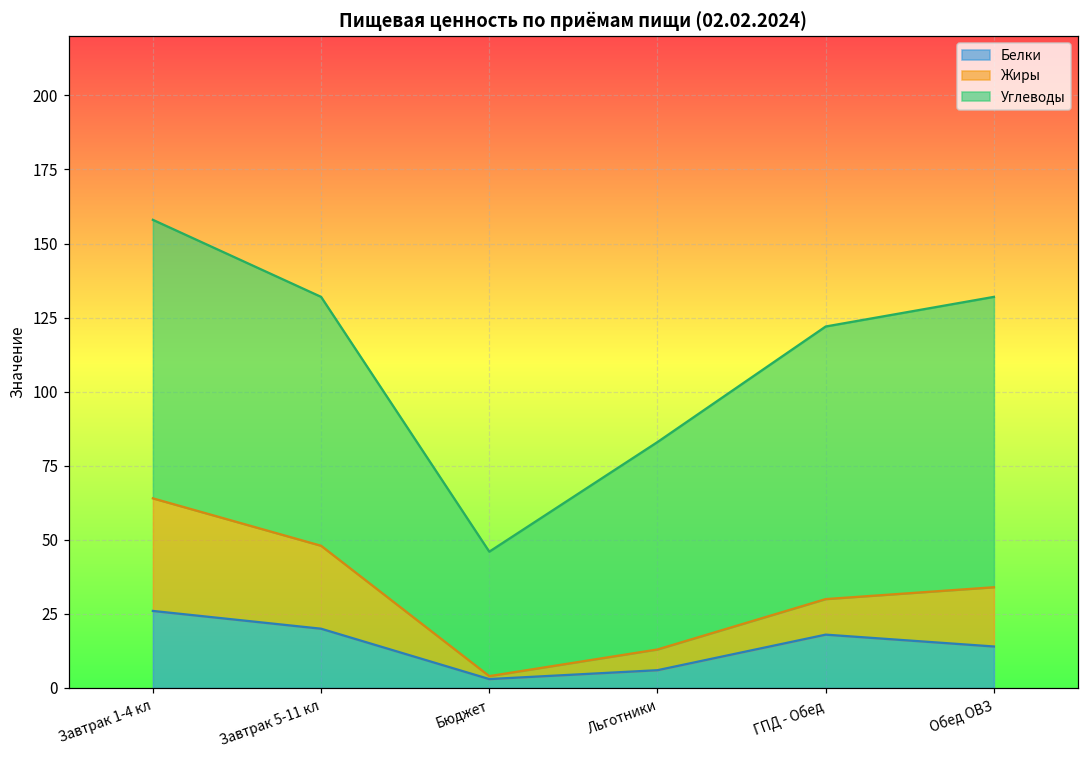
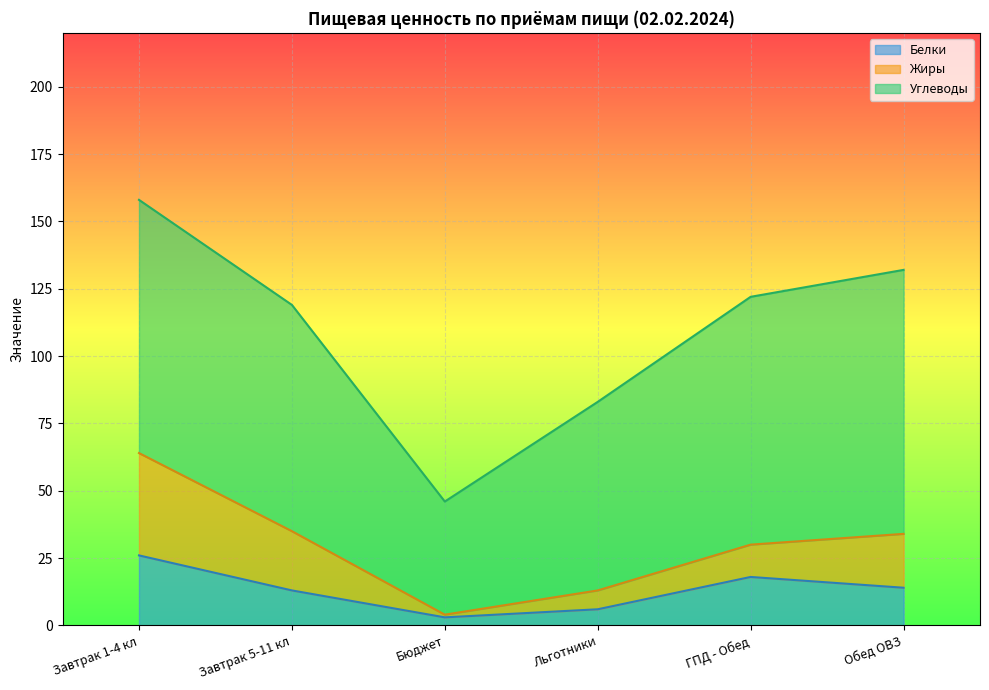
  {
    "Белки": {
      "Завтрак 1-4 кл": 26,
-     "Завтрак 5-11 кл": 20,
+     "Завтрак 5-11 кл": 13,
      "Бюджет": 3,
      "Льготники": 6,
      "ГПД - Обед": 18,
      "Обед ОВЗ": 14
    },
    "Жиры": {
      "Завтрак 1-4 кл": 38,
-     "Завтрак 5-11 кл": 28,
+     "Завтрак 5-11 кл": 22,
      "Бюджет": 1,
      "Льготники": 7,
      "ГПД - Обед": 12,
      "Обед ОВЗ": 20
    },
    "Углеводы": {
      "Завтрак 1-4 кл": 94,
      "Завтрак 5-11 кл": 84,
      "Бюджет": 42,
      "Льготники": 70,
      "ГПД - Обед": 92,
      "Обед ОВЗ": 98
    }
  }
